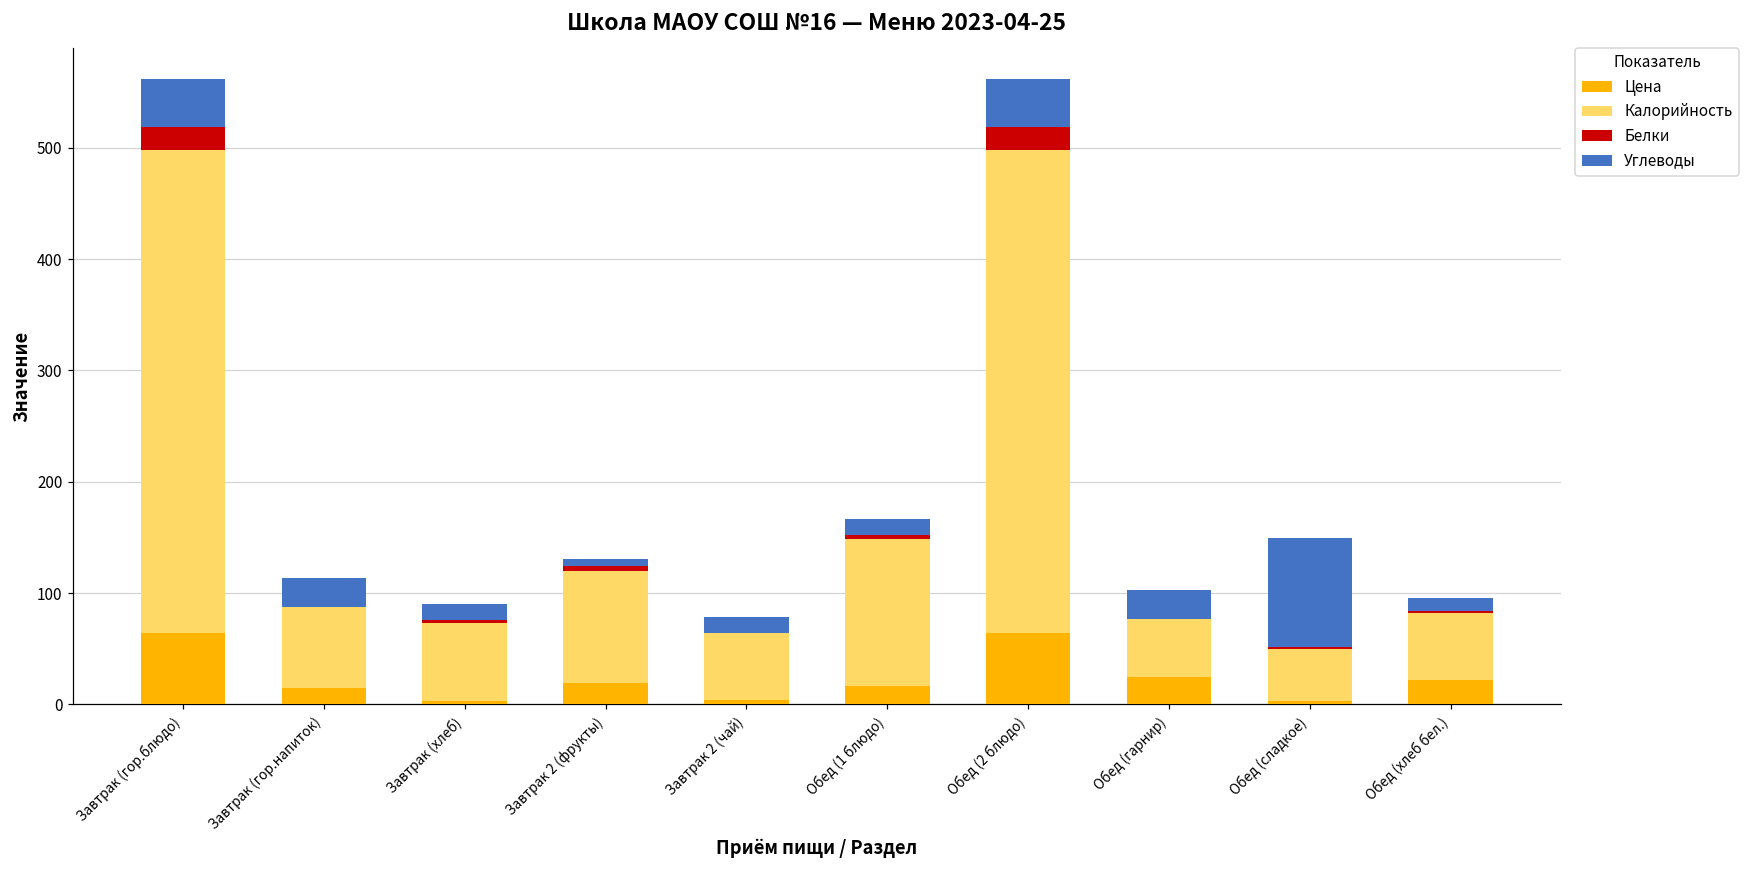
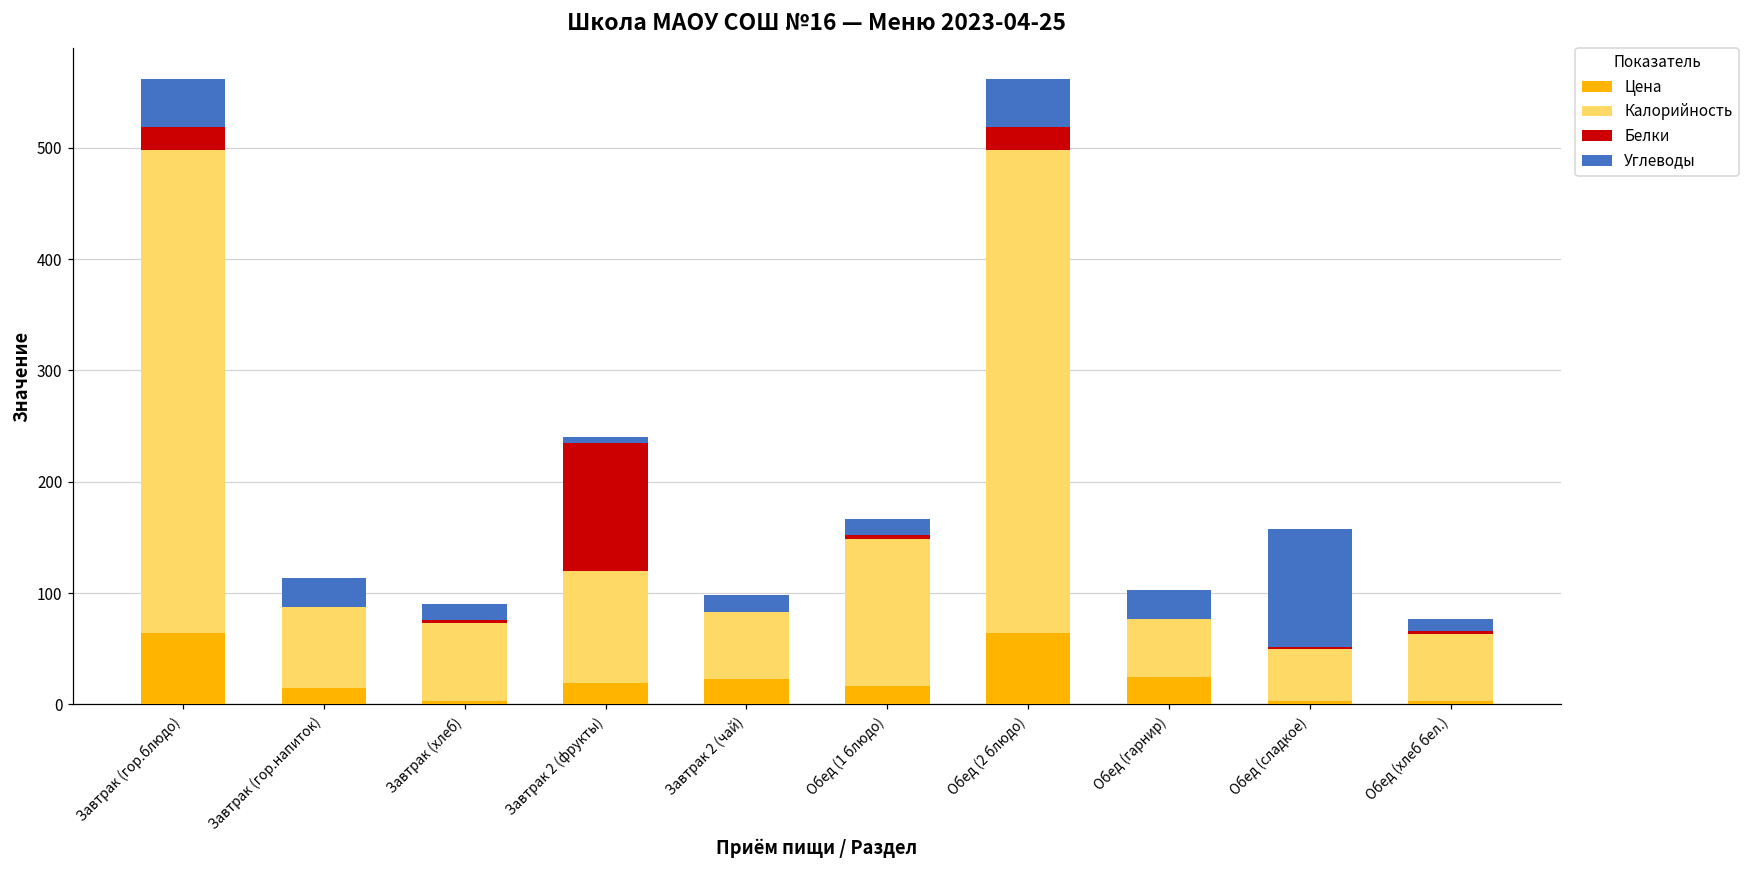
  {
    "Цена": {
      "Завтрак (гор.блюдо)": 64,
      "Завтрак (гор.напиток)": 15,
      "Завтрак (хлеб)": 3,
      "Завтрак 2 (фрукты)": 19,
-     "Завтрак 2 (чай)": 4,
+     "Завтрак 2 (чай)": 23,
      "Обед (1 блюдо)": 17,
      "Обед (2 блюдо)": 64,
      "Обед (гарнир)": 25,
      "Обед (сладкое)": 3,
-     "Обед (хлеб бел.)": 22
+     "Обед (хлеб бел.)": 3
    },
    "Калорийность": {
      "Завтрак (гор.блюдо)": 434,
      "Завтрак (гор.напиток)": 73,
      "Завтрак (хлеб)": 71,
      "Завтрак 2 (фрукты)": 101,
      "Завтрак 2 (чай)": 60,
      "Обед (1 блюдо)": 132,
      "Обед (2 блюдо)": 434,
      "Обед (гарнир)": 51,
      "Обед (сладкое)": 47,
      "Обед (хлеб бел.)": 60
    },
    "Белки": {
      "Завтрак (гор.блюдо)": 21,
-     "Завтрак 2 (фрукты)": 5,
+     "Завтрак 2 (фрукты)": 115,
      "Обед (1 блюдо)": 3,
      "Обед (2 блюдо)": 21
    },
    "Углеводы": {
      "Завтрак (гор.блюдо)": 43,
      "Завтрак (гор.напиток)": 26,
      "Завтрак (хлеб)": 15,
      "Завтрак 2 (фрукты)": 6,
      "Завтрак 2 (чай)": 15,
      "Обед (1 блюдо)": 14,
      "Обед (2 блюдо)": 43,
      "Обед (гарнир)": 26,
-     "Обед (сладкое)": 98,
+     "Обед (сладкое)": 106,
      "Обед (хлеб бел.)": 11
    }
  }
